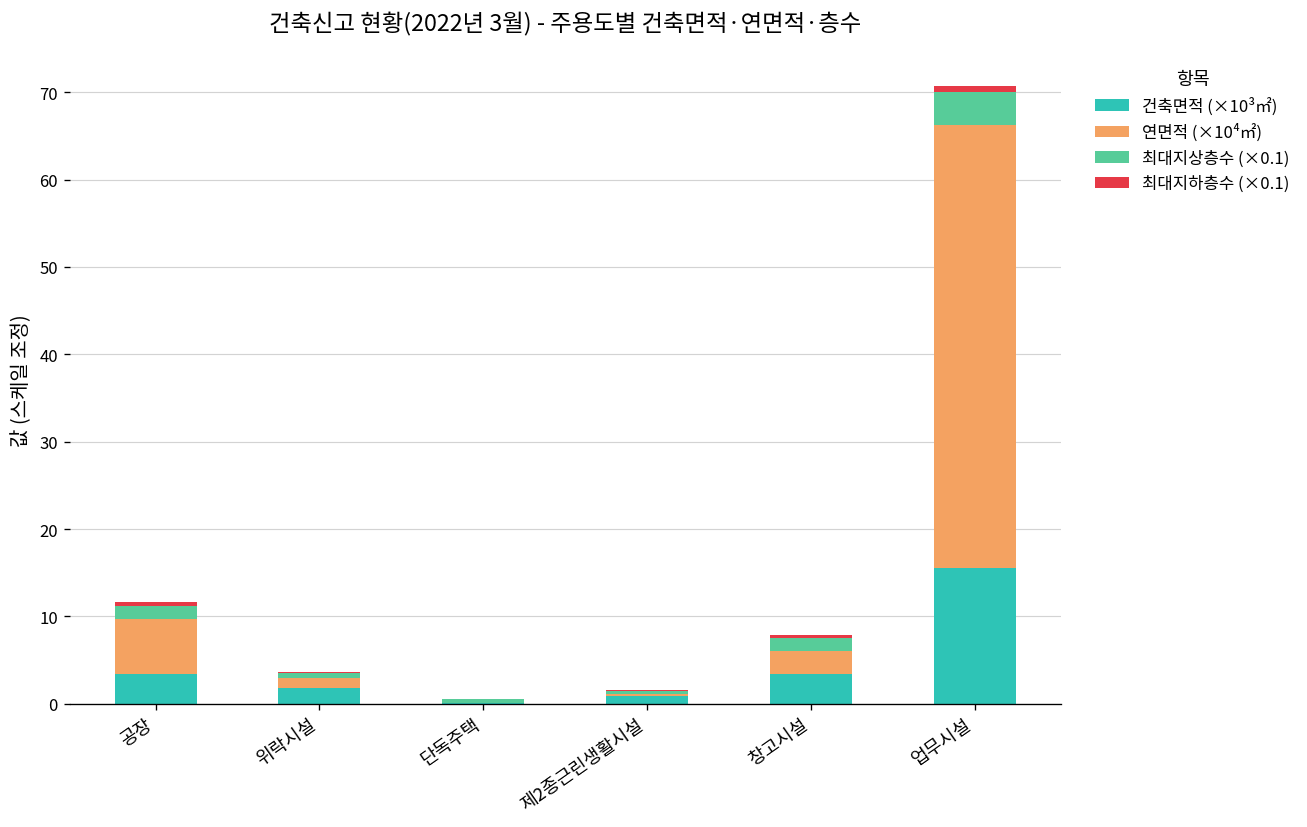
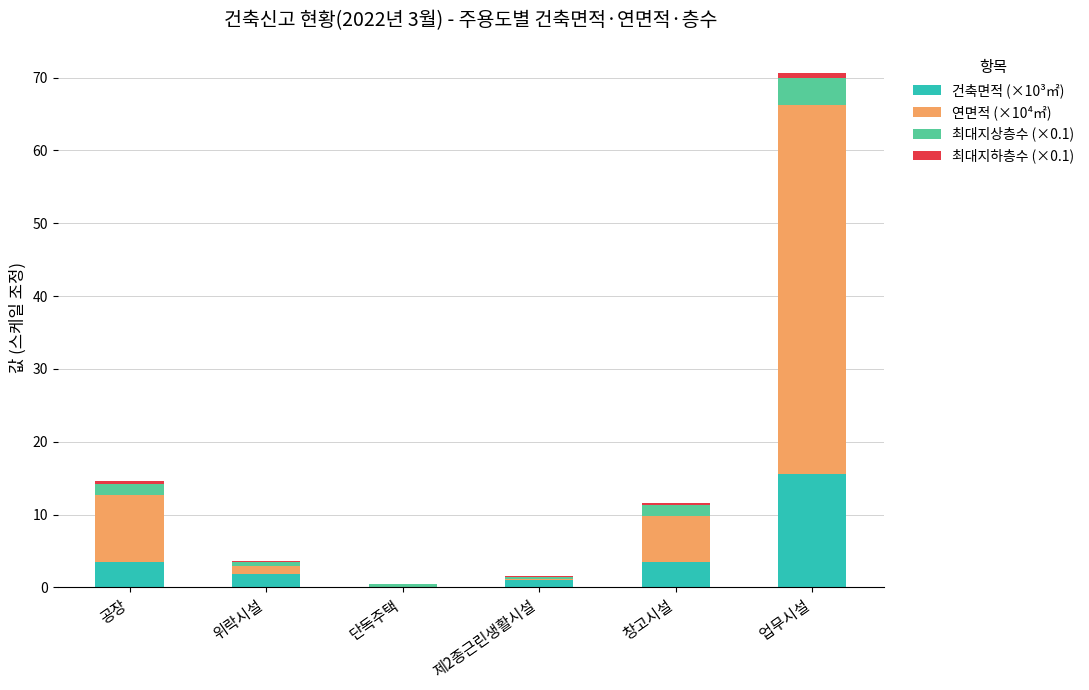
  {
    "연면적 (×10⁴㎡)": {
-     "공장": 6,
+     "공장": 9,
      "위락시설": 1,
-     "창고시설": 3,
+     "창고시설": 6,
      "업무시설": 51
    },
    "최대지하층수 (×0.1)": {
      "공장": 0,
      "단독주택": 0,
      "창고시설": 0,
      "업무시설": 1
    }
  }
